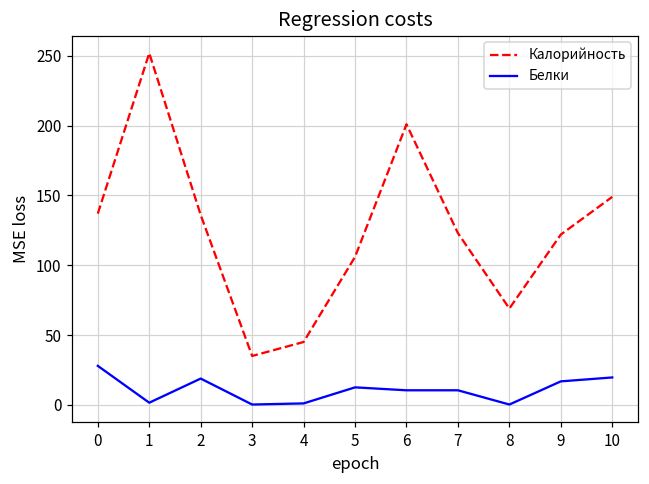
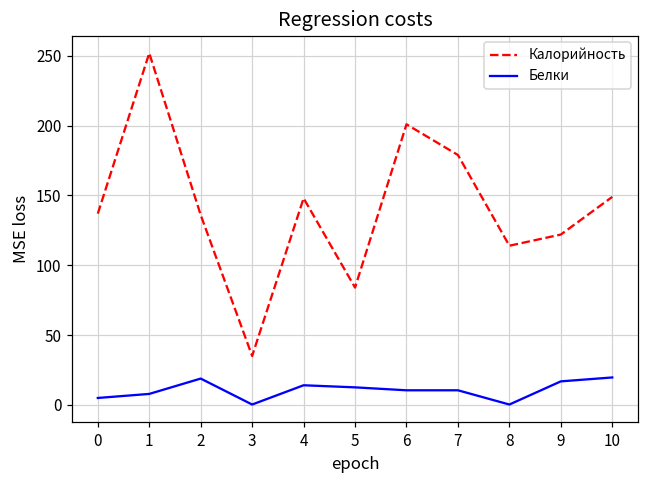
  {
    "Калорийность": {
      "0": 137,
      "1": 252,
      "2": 136,
      "3": 35,
-     "4": 45,
-     "5": 106,
+     "4": 148,
+     "5": 84,
      "6": 201,
-     "7": 123,
-     "8": 69,
+     "7": 179,
+     "8": 114,
      "9": 122,
      "10": 149
    },
    "Белки": {
-     "0": 28,
-     "1": 2,
+     "0": 5,
+     "1": 8,
      "2": 19,
      "3": 0,
-     "4": 1,
+     "4": 14,
      "5": 13,
      "6": 10,
      "7": 10,
      "8": 0,
      "9": 17,
      "10": 20
    }
  }
